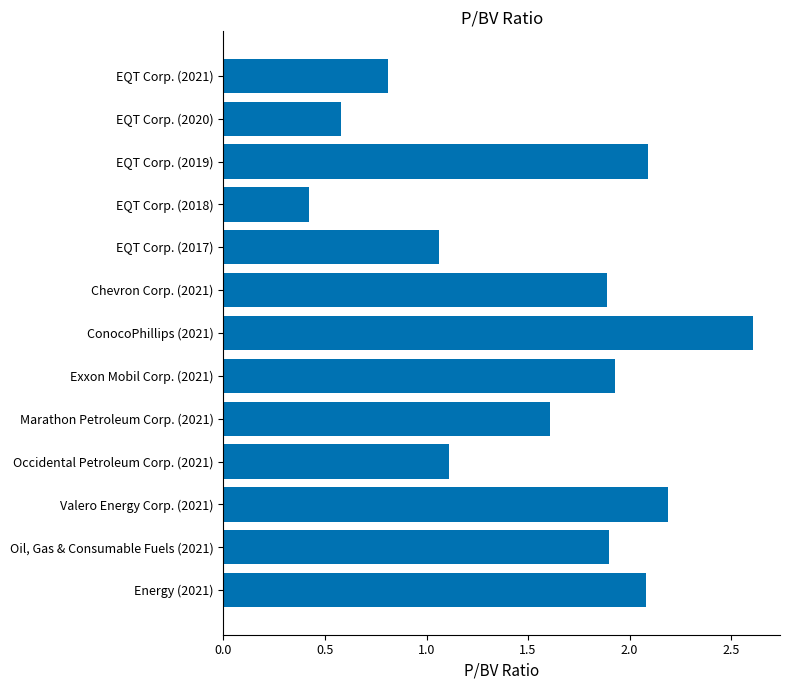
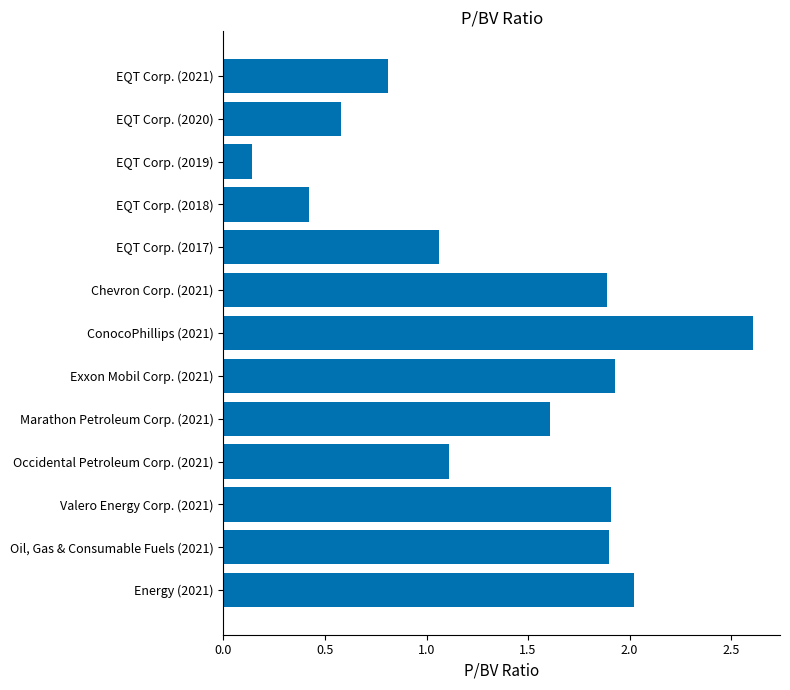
  {
    "EQT Corp. (2021)": 0.81,
    "EQT Corp. (2020)": 0.58,
-   "EQT Corp. (2019)": 2.09,
+   "EQT Corp. (2019)": 0.14,
    "EQT Corp. (2018)": 0.42,
    "EQT Corp. (2017)": 1.06,
    "Chevron Corp. (2021)": 1.89,
    "ConocoPhillips (2021)": 2.61,
    "Exxon Mobil Corp. (2021)": 1.93,
    "Marathon Petroleum Corp. (2021)": 1.61,
    "Occidental Petroleum Corp. (2021)": 1.11,
-   "Valero Energy Corp. (2021)": 2.19,
+   "Valero Energy Corp. (2021)": 1.91,
    "Oil, Gas & Consumable Fuels (2021)": 1.90,
-   "Energy (2021)": 2.08
+   "Energy (2021)": 2.02
  }
